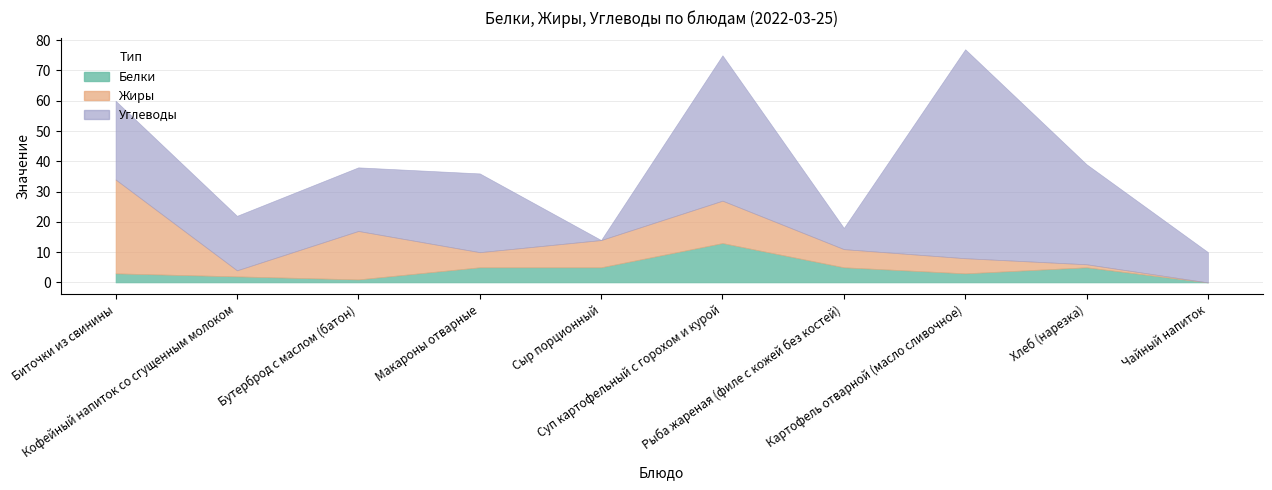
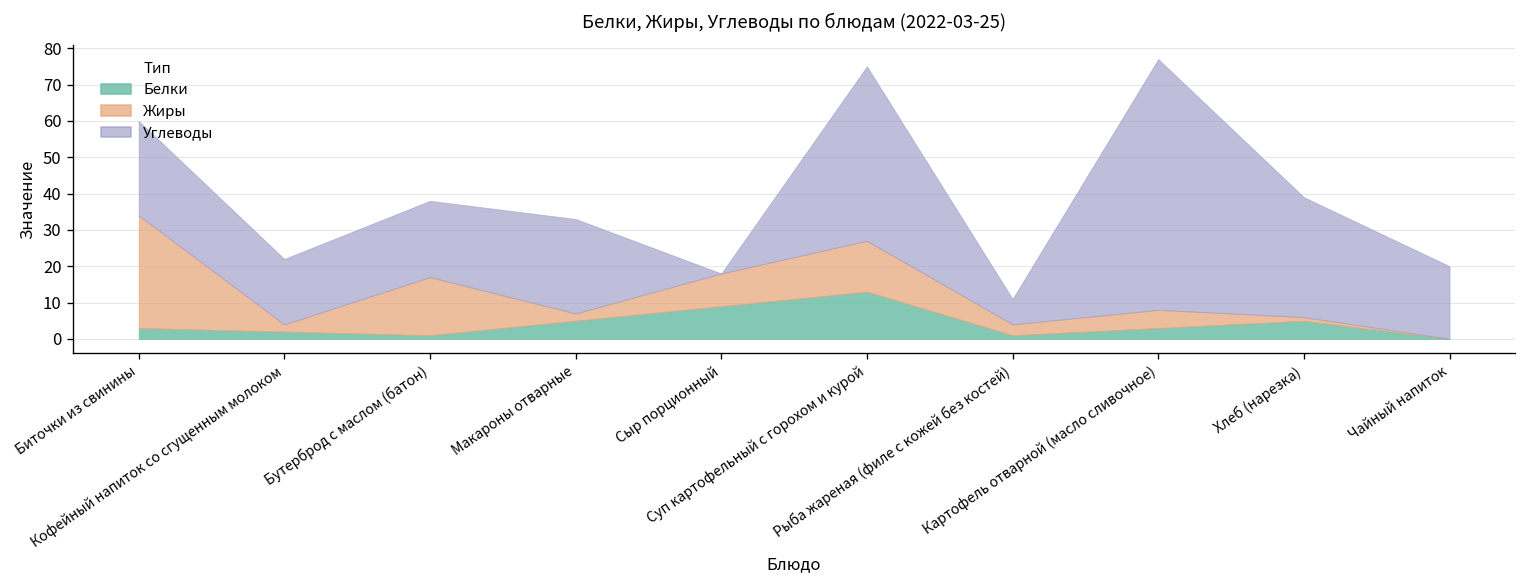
  {
    "Белки": {
      "Биточки из свинины": 3,
      "Кофейный напиток со сгущенным молоком": 2,
      "Бутерброд с маслом (батон)": 1,
      "Макароны отварные": 5,
-     "Сыр порционный": 5,
+     "Сыр порционный": 9,
      "Суп картофельный с горохом и курой": 13,
-     "Рыба жареная (филе с кожей без костей)": 5,
+     "Рыба жареная (филе с кожей без костей)": 1,
      "Картофель отварной (масло сливочное)": 3,
      "Хлеб (нарезка)": 5
    },
    "Жиры": {
      "Биточки из свинины": 31,
      "Кофейный напиток со сгущенным молоком": 2,
      "Бутерброд с маслом (батон)": 16,
-     "Макароны отварные": 5,
+     "Макароны отварные": 2,
      "Суп картофельный с горохом и курой": 14,
-     "Рыба жареная (филе с кожей без костей)": 6,
+     "Рыба жареная (филе с кожей без костей)": 3,
      "Картофель отварной (масло сливочное)": 5,
      "Хлеб (нарезка)": 1
    },
    "Углеводы": {
      "Биточки из свинины": 26,
      "Кофейный напиток со сгущенным молоком": 18,
      "Бутерброд с маслом (батон)": 21,
      "Макароны отварные": 26,
      "Суп картофельный с горохом и курой": 48,
      "Рыба жареная (филе с кожей без костей)": 7,
      "Картофель отварной (масло сливочное)": 69,
      "Хлеб (нарезка)": 33,
-     "Чайный напиток": 10
+     "Чайный напиток": 20
    }
  }
